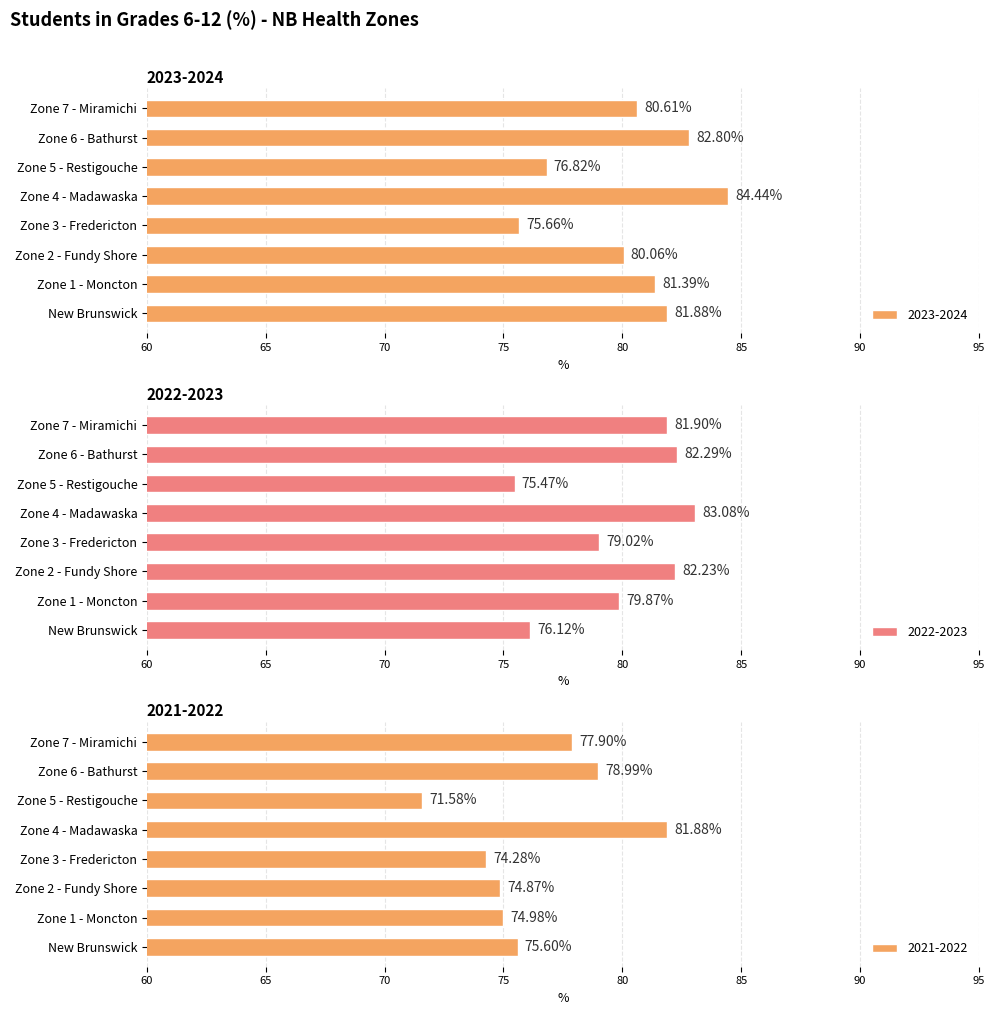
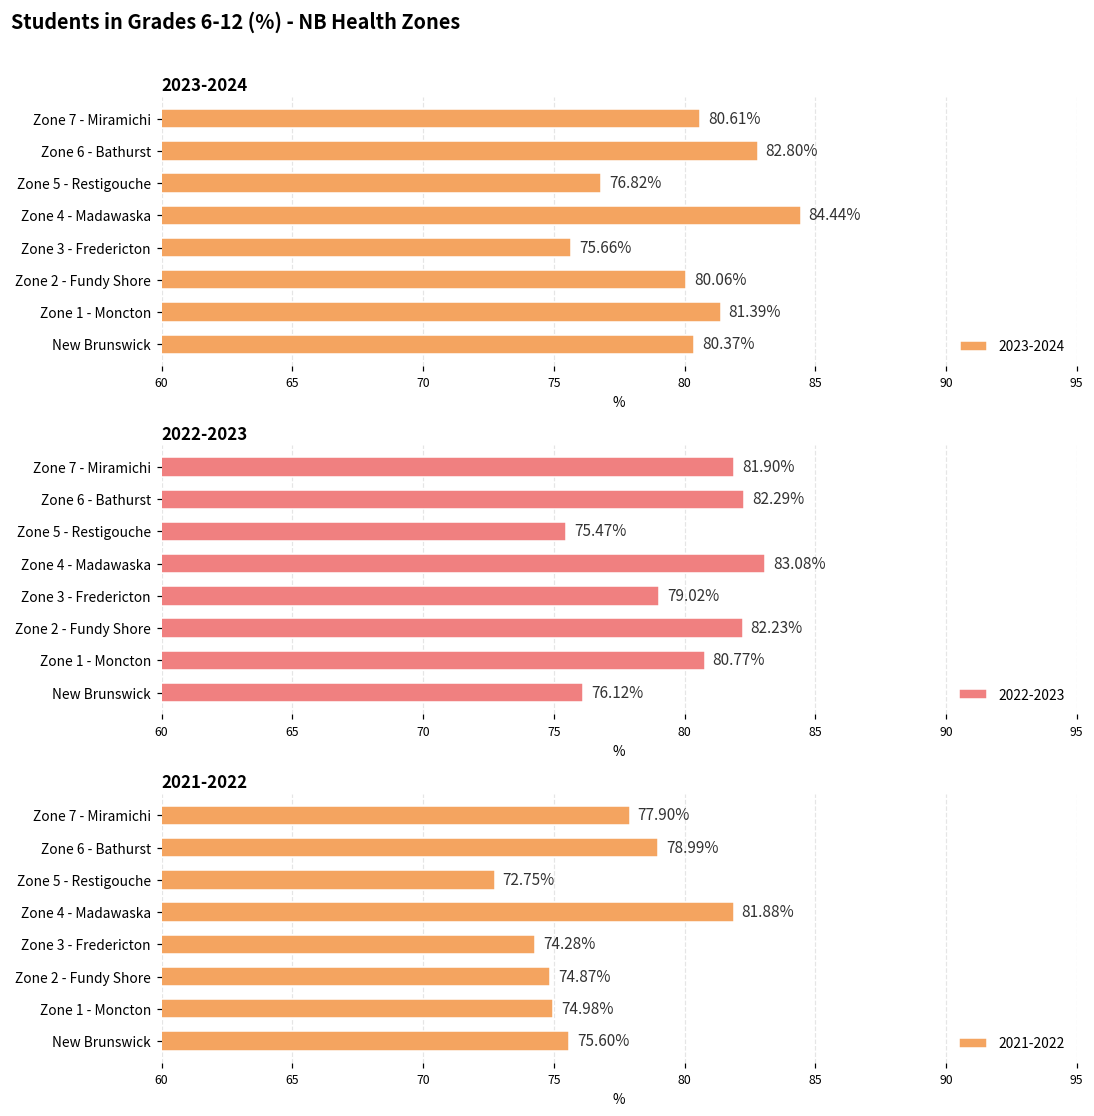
  {
    "2023-2024": {
      "Zone 7 - Miramichi": "80.61%",
      "Zone 6 - Bathurst": "82.80%",
      "Zone 5 - Restigouche": "76.82%",
      "Zone 4 - Madawaska": "84.44%",
      "Zone 3 - Fredericton": "75.66%",
      "Zone 2 - Fundy Shore": "80.06%",
      "Zone 1 - Moncton": "81.39%",
-     "New Brunswick": "81.88%"
+     "New Brunswick": "80.37%"
    },
    "2022-2023": {
      "Zone 7 - Miramichi": "81.90%",
      "Zone 6 - Bathurst": "82.29%",
      "Zone 5 - Restigouche": "75.47%",
      "Zone 4 - Madawaska": "83.08%",
      "Zone 3 - Fredericton": "79.02%",
      "Zone 2 - Fundy Shore": "82.23%",
-     "Zone 1 - Moncton": "79.87%",
+     "Zone 1 - Moncton": "80.77%",
      "New Brunswick": "76.12%"
    },
    "2021-2022": {
      "Zone 7 - Miramichi": "77.90%",
      "Zone 6 - Bathurst": "78.99%",
-     "Zone 5 - Restigouche": "71.58%",
+     "Zone 5 - Restigouche": "72.75%",
      "Zone 4 - Madawaska": "81.88%",
      "Zone 3 - Fredericton": "74.28%",
      "Zone 2 - Fundy Shore": "74.87%",
      "Zone 1 - Moncton": "74.98%",
      "New Brunswick": "75.60%"
    }
  }
